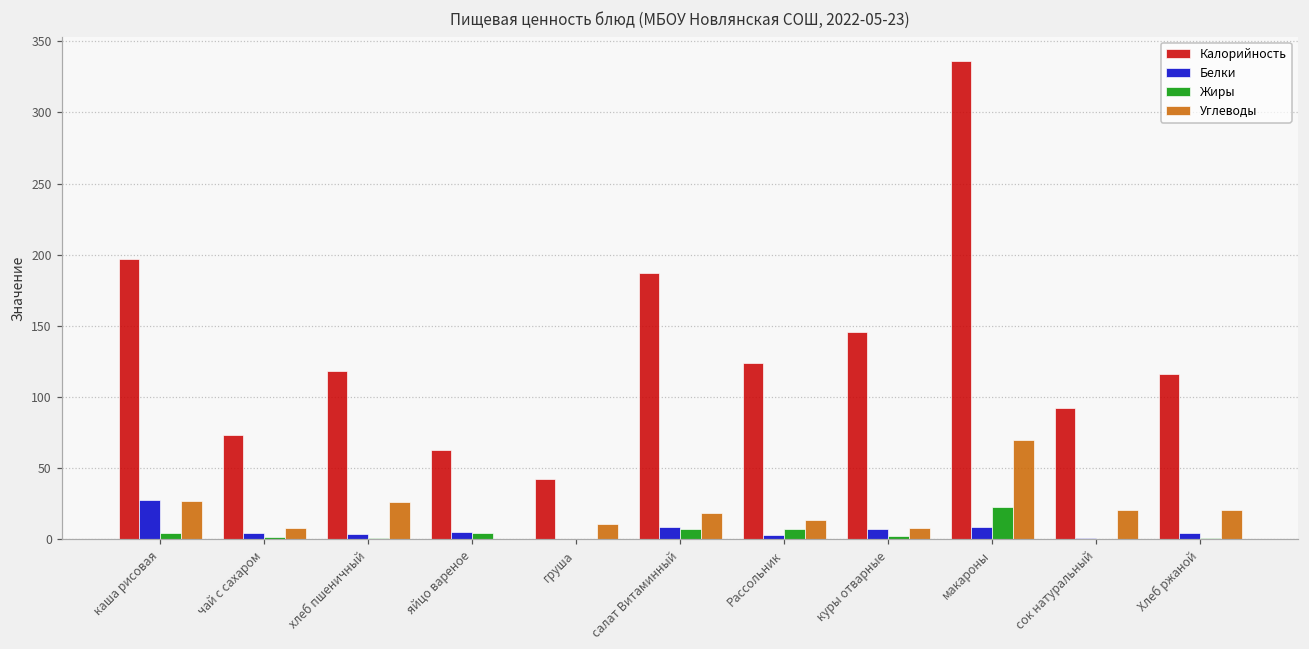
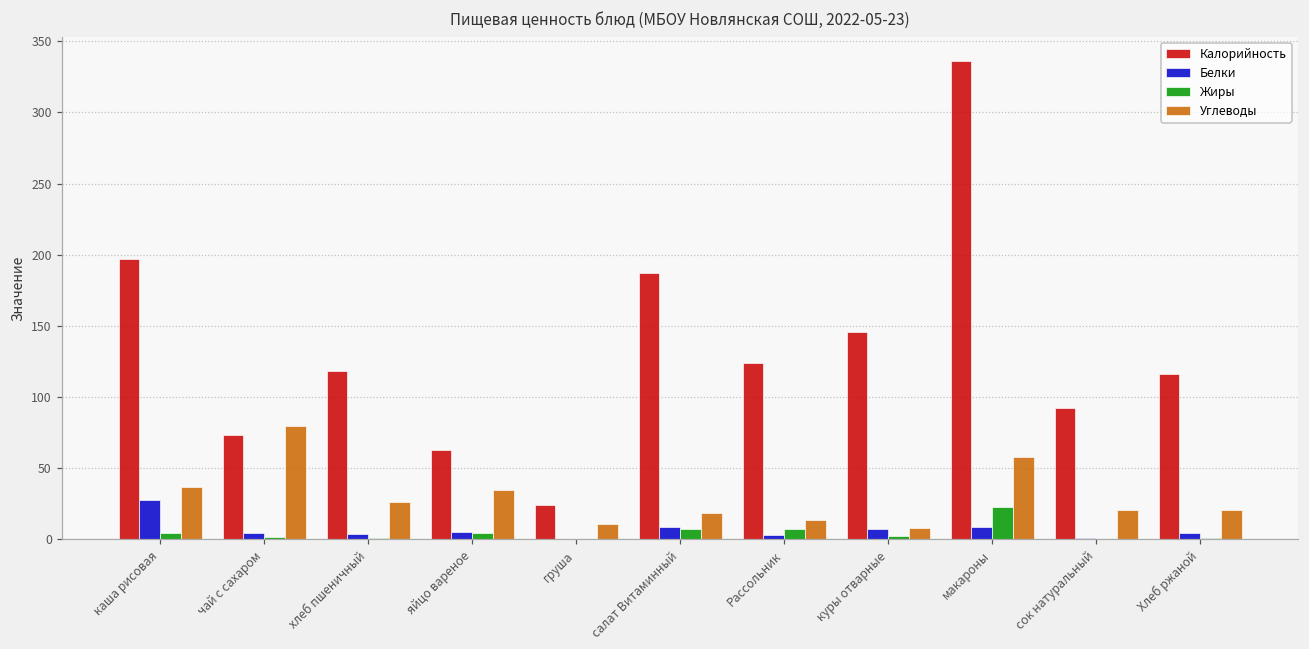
  {
    "Калорийность": {
      "каша рисовая": 197,
      "чай с сахаром": 73,
      "хлеб пшеничный": 118,
      "яйцо вареное": 63,
-     "груша": 42,
+     "груша": 24,
      "салат Витаминный": 187,
      "Рассольник": 124,
      "куры отварные": 146,
      "макароны": 337,
      "сок натуральный": 92,
      "Хлеб ржаной": 116
    },
    "Белки": {
      "каша рисовая": 27,
      "чай с сахаром": 5,
      "хлеб пшеничный": 4,
      "яйцо вареное": 5,
      "салат Витаминный": 8,
      "Рассольник": 3,
      "куры отварные": 7,
      "макароны": 9,
      "Хлеб ржаной": 4
    },
    "Жиры": {
      "каша рисовая": 4,
      "яйцо вареное": 5,
      "груша": 0,
      "салат Витаминный": 7,
      "Рассольник": 7,
      "куры отварные": 2,
      "макароны": 22
    },
    "Углеводы": {
-     "каша рисовая": 27,
-     "чай с сахаром": 8,
+     "каша рисовая": 37,
+     "чай с сахаром": 80,
      "хлеб пшеничный": 26,
-     "яйцо вареное": 0,
+     "яйцо вареное": 35,
      "груша": 11,
      "салат Витаминный": 18,
      "Рассольник": 13,
      "куры отварные": 8,
-     "макароны": 70,
+     "макароны": 58,
      "сок натуральный": 20,
      "Хлеб ржаной": 21
    }
  }
